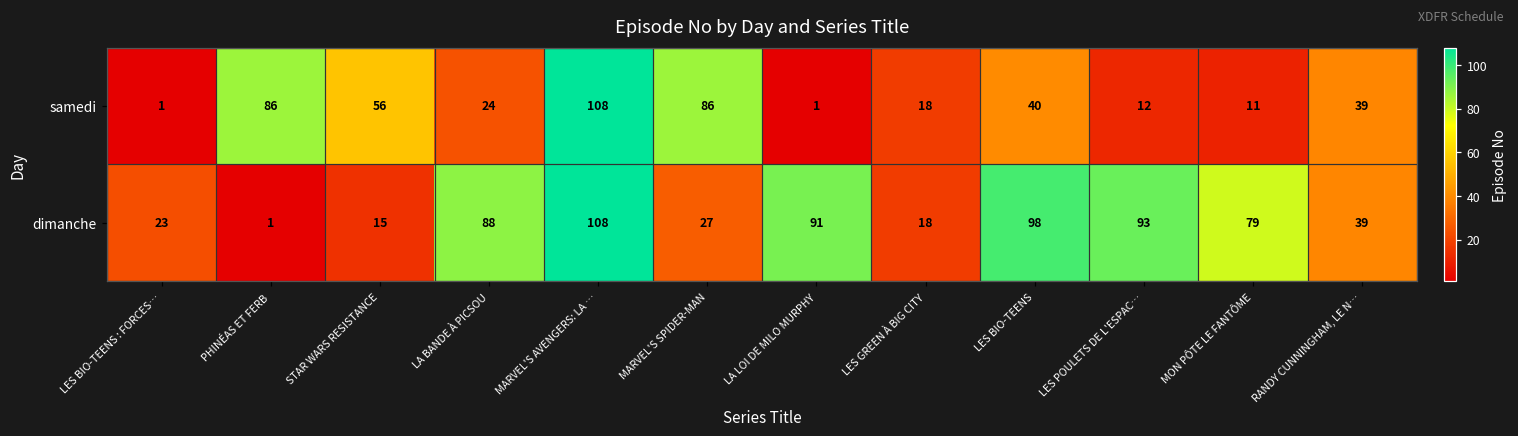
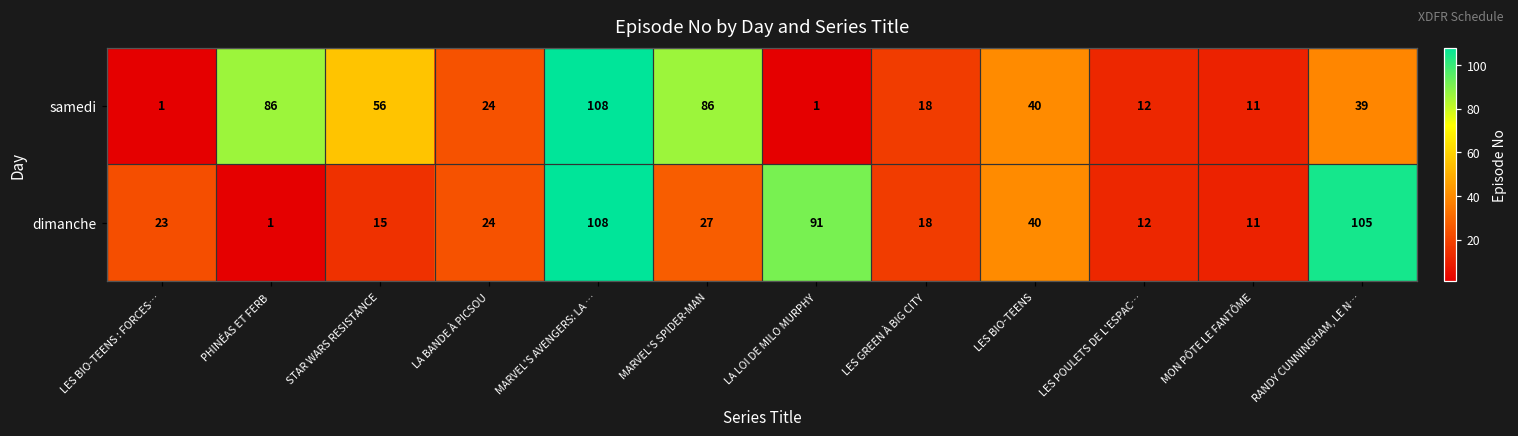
  {
    "samedi": {
      "LES BIO-TEENS : FORCES…": 1,
      "PHINÉAS ET FERB": 86,
      "STAR WARS RESISTANCE": 56,
      "LA BANDE À PICSOU": 24,
      "MARVEL'S AVENGERS: LA …": 108,
      "MARVEL'S SPIDER-MAN": 86,
      "LA LOI DE MILO MURPHY": 1,
      "LES GREEN À BIG CITY": 18,
      "LES BIO-TEENS": 40,
      "LES POULETS DE L'ESPAC…": 12,
      "MON PÔTE LE FANTÔME": 11,
      "RANDY CUNNINGHAM, LE N…": 39
    },
    "dimanche": {
      "LES BIO-TEENS : FORCES…": 23,
      "PHINÉAS ET FERB": 1,
      "STAR WARS RESISTANCE": 15,
-     "LA BANDE À PICSOU": 88,
+     "LA BANDE À PICSOU": 24,
      "MARVEL'S AVENGERS: LA …": 108,
      "MARVEL'S SPIDER-MAN": 27,
      "LA LOI DE MILO MURPHY": 91,
      "LES GREEN À BIG CITY": 18,
-     "LES BIO-TEENS": 98,
-     "LES POULETS DE L'ESPAC…": 93,
-     "MON PÔTE LE FANTÔME": 79,
-     "RANDY CUNNINGHAM, LE N…": 39
+     "LES BIO-TEENS": 40,
+     "LES POULETS DE L'ESPAC…": 12,
+     "MON PÔTE LE FANTÔME": 11,
+     "RANDY CUNNINGHAM, LE N…": 105
    }
  }
